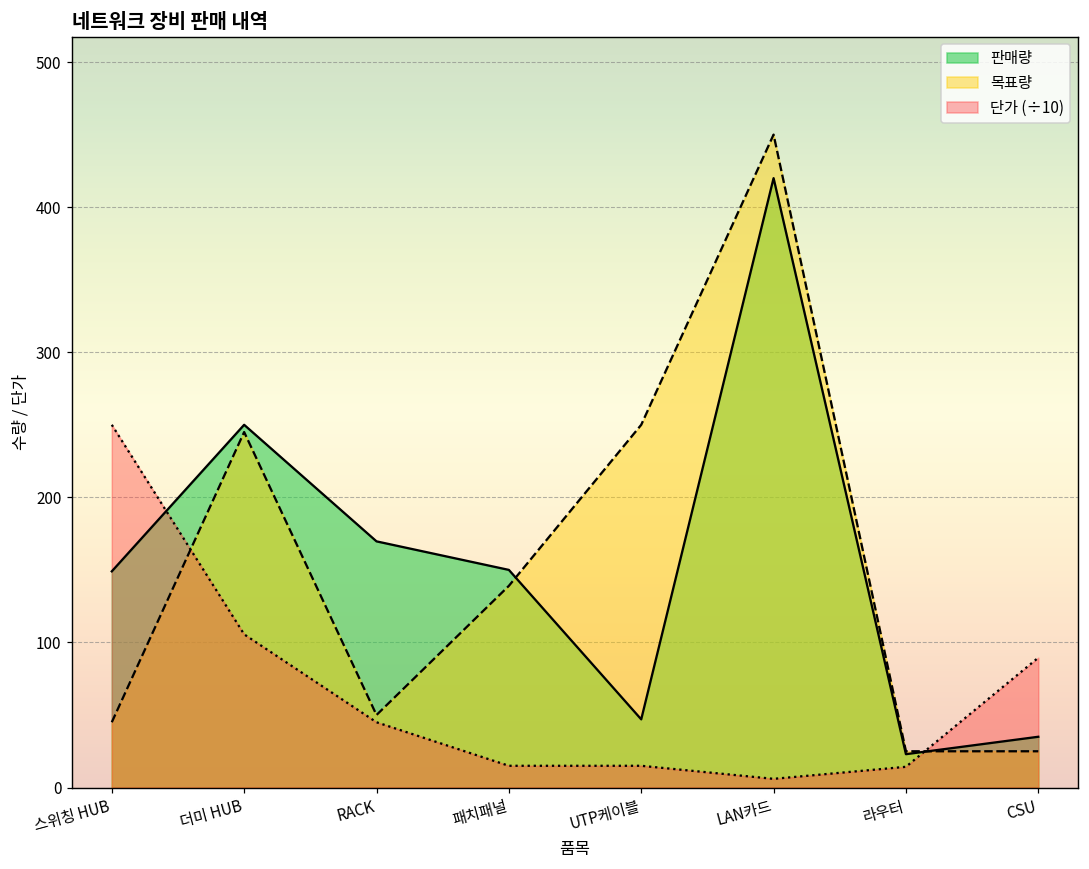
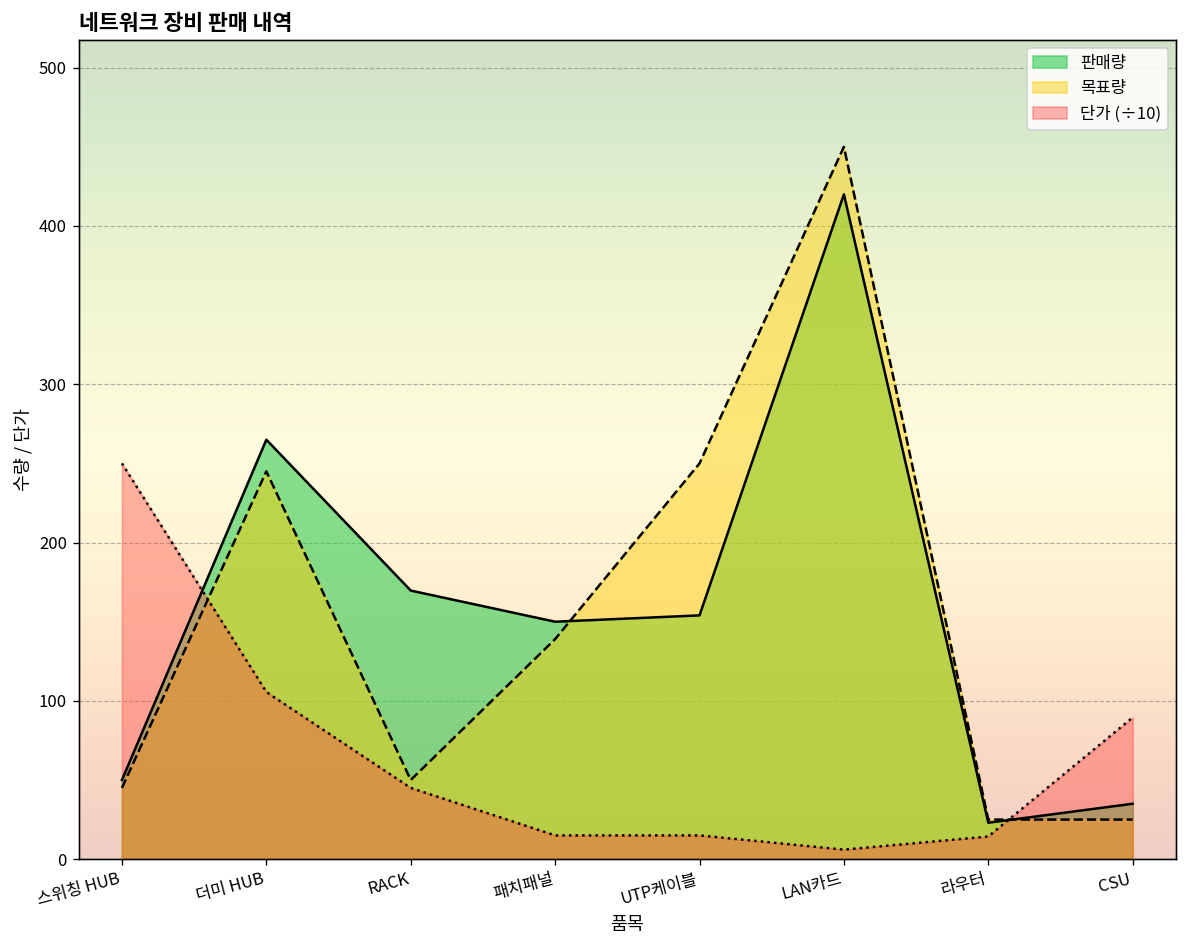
  {
    "판매량": {
-     "스위칭 HUB": 149,
-     "더미 HUB": 250,
+     "스위칭 HUB": 50,
+     "더미 HUB": 265,
      "RACK": 170,
      "패치패널": 150,
-     "UTP케이블": 47,
+     "UTP케이블": 154,
      "LAN카드": 420,
      "라우터": 23,
      "CSU": 35
    },
    "목표량": {
      "스위칭 HUB": 45,
      "더미 HUB": 245,
      "RACK": 50,
      "패치패널": 139,
      "UTP케이블": 250,
      "LAN카드": 450,
      "라우터": 25,
      "CSU": 25
    },
    "단가 (÷10)": {
      "스위칭 HUB": 250,
      "더미 HUB": 106,
      "RACK": 45,
      "패치패널": 15,
      "UTP케이블": 15,
      "LAN카드": 6,
      "라우터": 14,
      "CSU": 90
    }
  }
